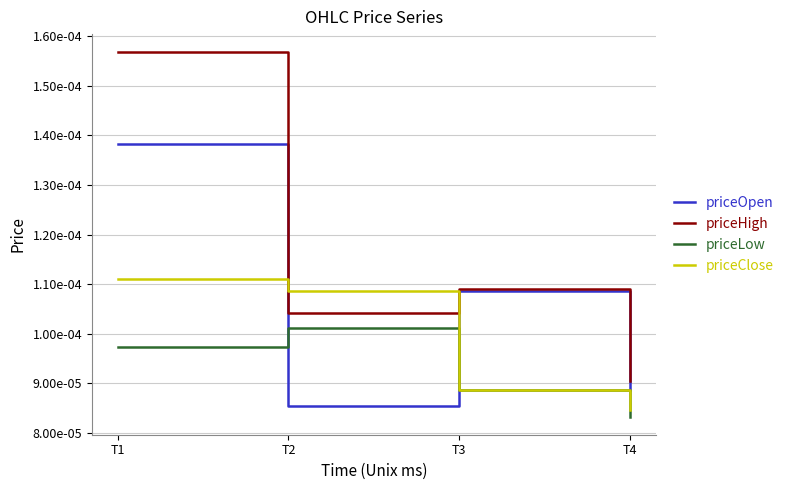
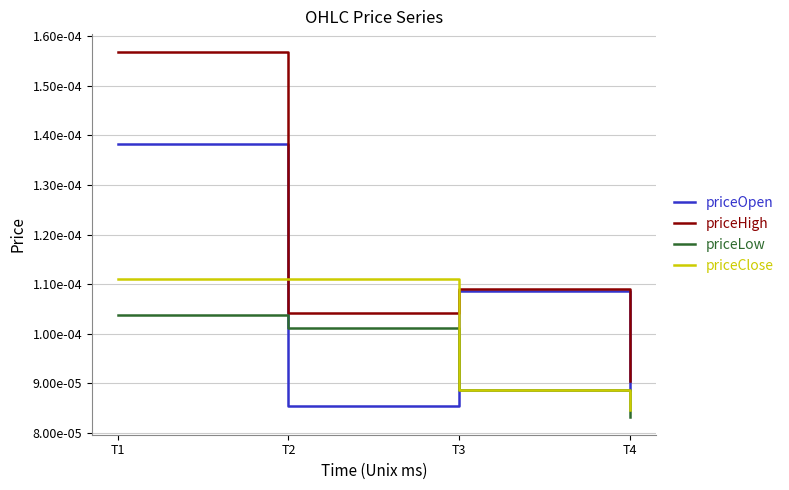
  {
    "priceOpen": {
      "T1": 0.000138,
      "T2": 0.000085,
      "T4": 0.000089
    },
    "priceHigh": {
      "T1": 0.000157,
      "T2": 0.000104,
      "T4": 0.000090
    },
    "priceLow": {
-     "T1": 0.000097,
+     "T1": 0.000104,
      "T2": 0.000101,
      "T4": 0.000083
    },
    "priceClose": {
      "T1": 0.000111,
-     "T2": 0.000109,
+     "T2": 0.000111,
      "T4": 0.000085
    }
  }
